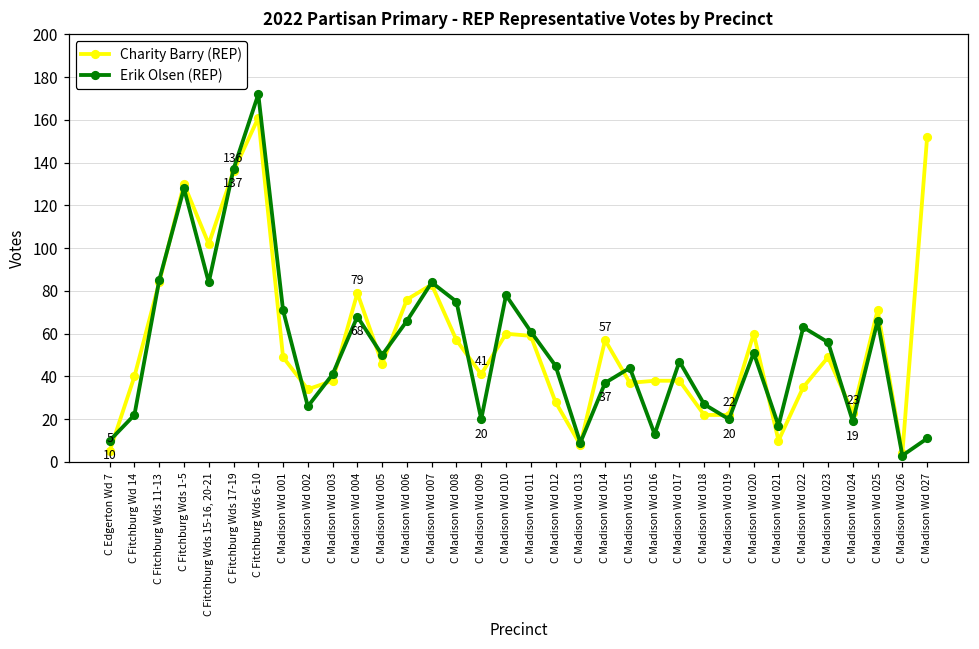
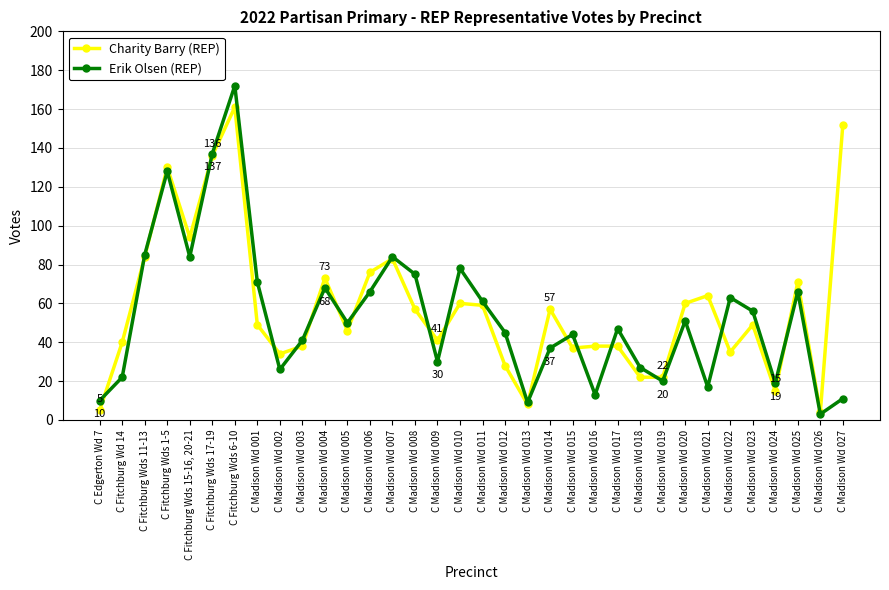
  {
    "Charity Barry (REP)": {
-     "C Fitchburg Wds 15-16, 20-21": 102,
-     "C Madison Wd 004": 79,
+     "C Fitchburg Wds 15-16, 20-21": 94,
+     "C Madison Wd 004": 73,
      "C Madison Wd 009": 41,
      "C Madison Wd 014": 57,
      "C Madison Wd 019": 22,
-     "C Madison Wd 021": 10,
-     "C Madison Wd 024": 23
+     "C Madison Wd 021": 64,
+     "C Madison Wd 024": 15
    },
    "Erik Olsen (REP)": {
      "C Madison Wd 004": 68,
-     "C Madison Wd 009": 20,
+     "C Madison Wd 009": 30,
      "C Madison Wd 014": 37,
      "C Madison Wd 019": 20
    }
  }
